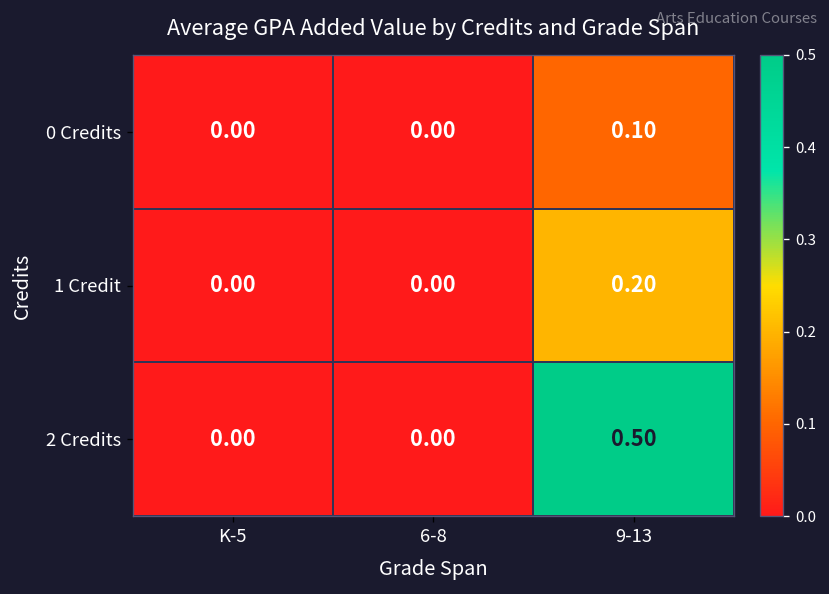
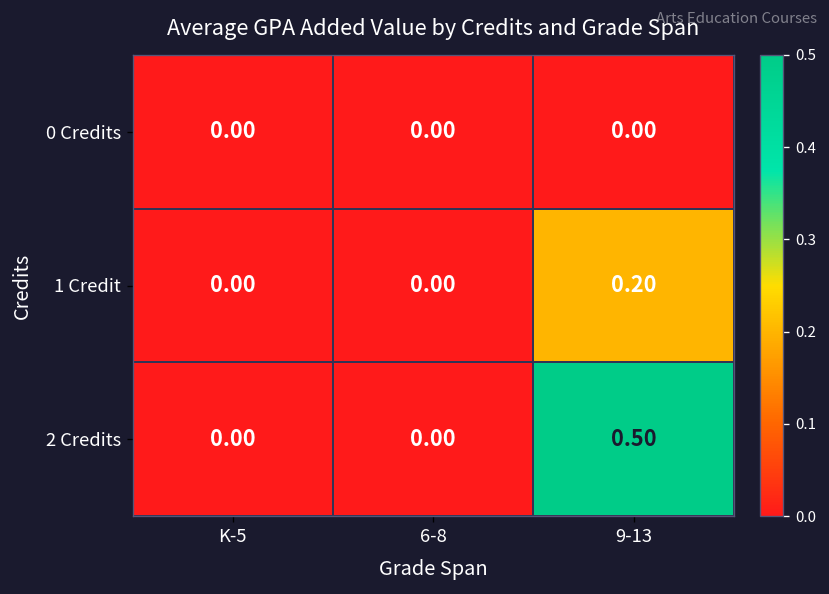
  {
    "0 Credits": {
      "K-5": 0.00,
      "6-8": 0.00,
-     "9-13": 0.10
+     "9-13": 0.00
    },
    "1 Credit": {
      "K-5": 0.00,
      "6-8": 0.00,
      "9-13": 0.20
    },
    "2 Credits": {
      "K-5": 0.00,
      "6-8": 0.00,
      "9-13": 0.50
    }
  }
